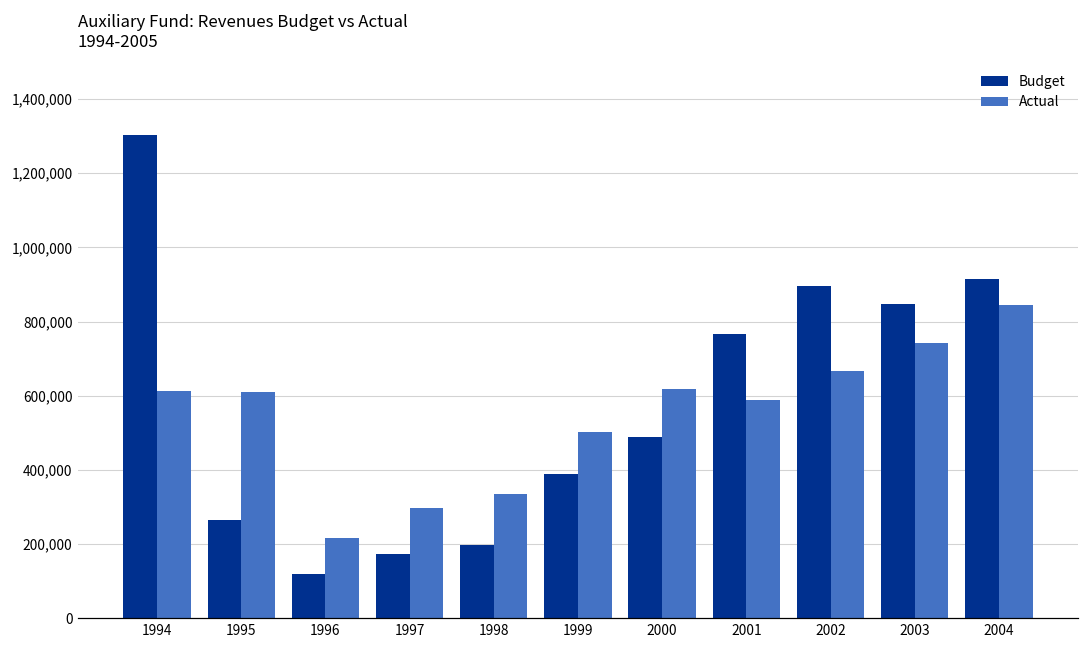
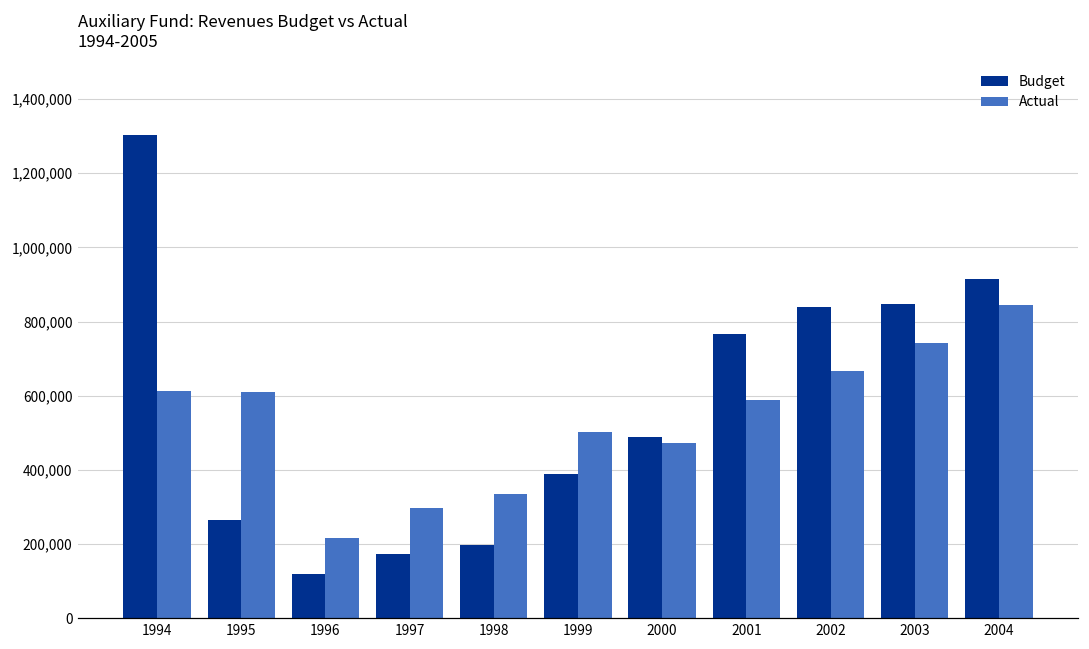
  {
    "Budget": {
      "1994": "1,300,000",
      "1995": "270,000",
      "1996": "120,000",
      "1997": "170,000",
      "1998": "200,000",
      "1999": "390,000",
      "2000": "490,000",
      "2001": "770,000",
-     "2002": "900,000",
+     "2002": "840,000",
      "2003": "850,000",
      "2004": "910,000"
    },
    "Actual": {
      "1994": "610,000",
      "1995": "610,000",
      "1996": "220,000",
      "1997": "300,000",
      "1998": "340,000",
      "1999": "500,000",
-     "2000": "620,000",
+     "2000": "470,000",
      "2001": "590,000",
      "2002": "670,000",
      "2003": "740,000",
      "2004": "850,000"
    }
  }
